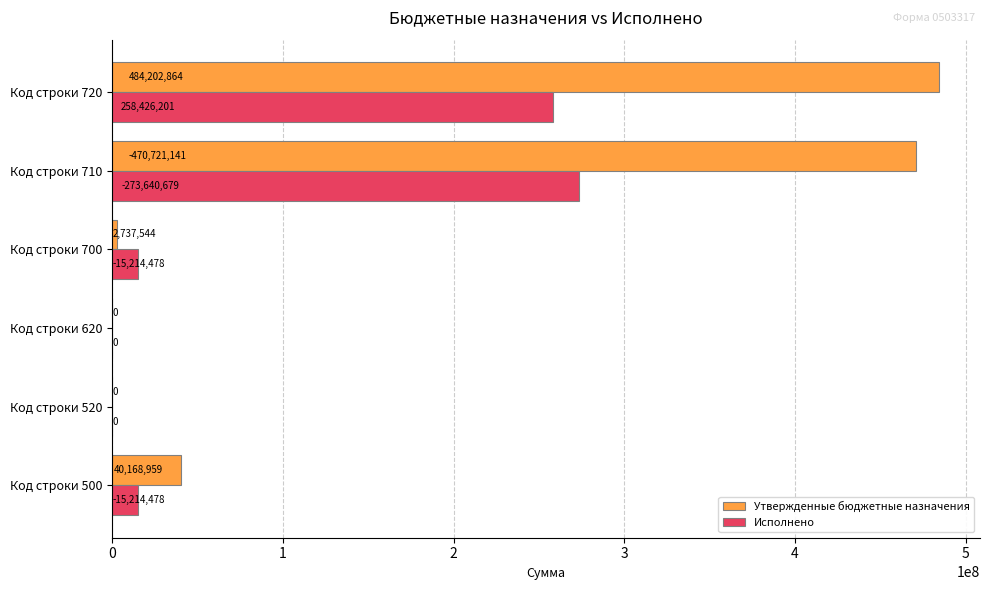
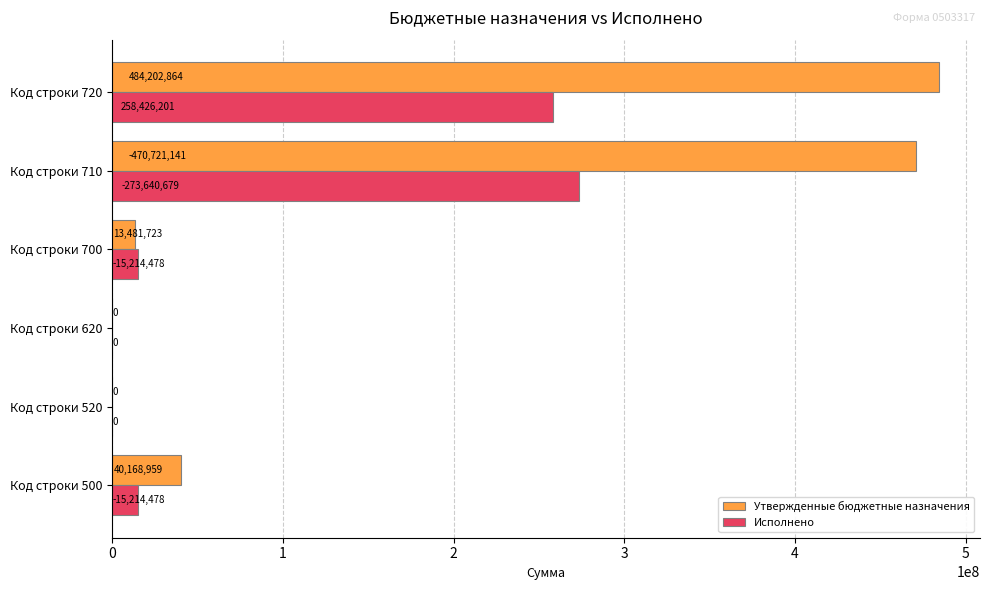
  {
    "Утвержденные бюджетные назначения": {
      "Код строки 720": "484,202,864",
-     "Код строки 700": "2,737,544",
+     "Код строки 700": "13,481,723",
      "Код строки 620": "0",
      "Код строки 520": "0",
      "Код строки 500": "40,168,959"
    },
    "Исполнено": {
      "Код строки 720": "258,426,201",
      "Код строки 620": "0",
      "Код строки 520": "0"
    }
  }
